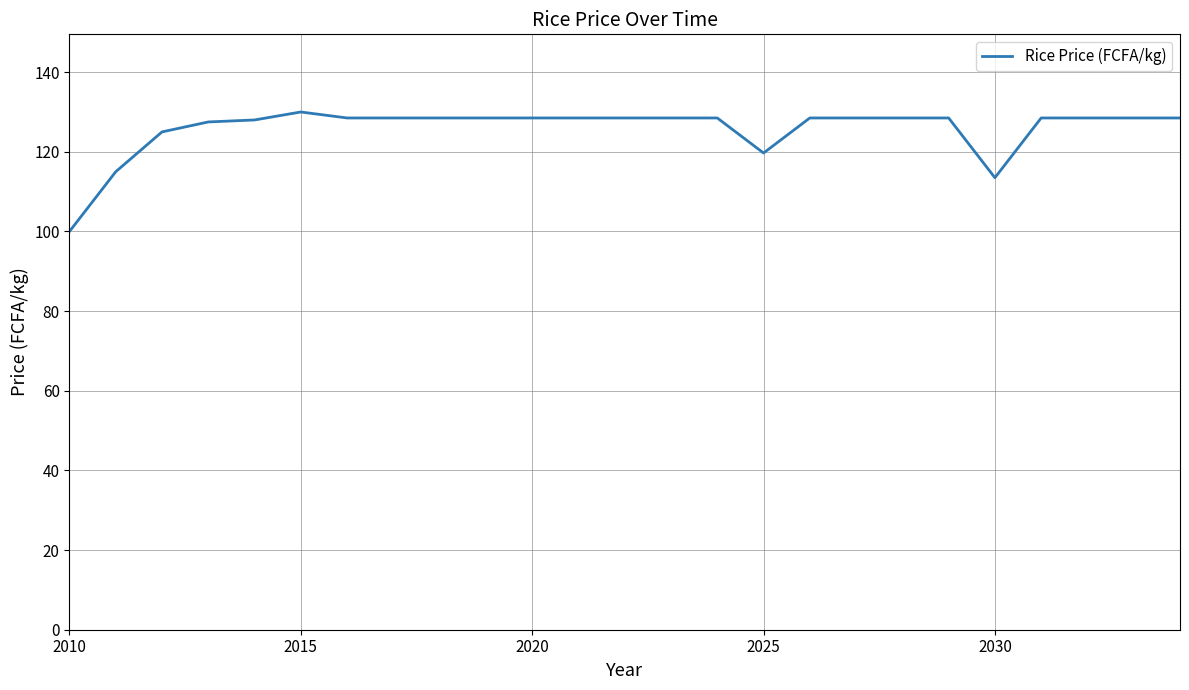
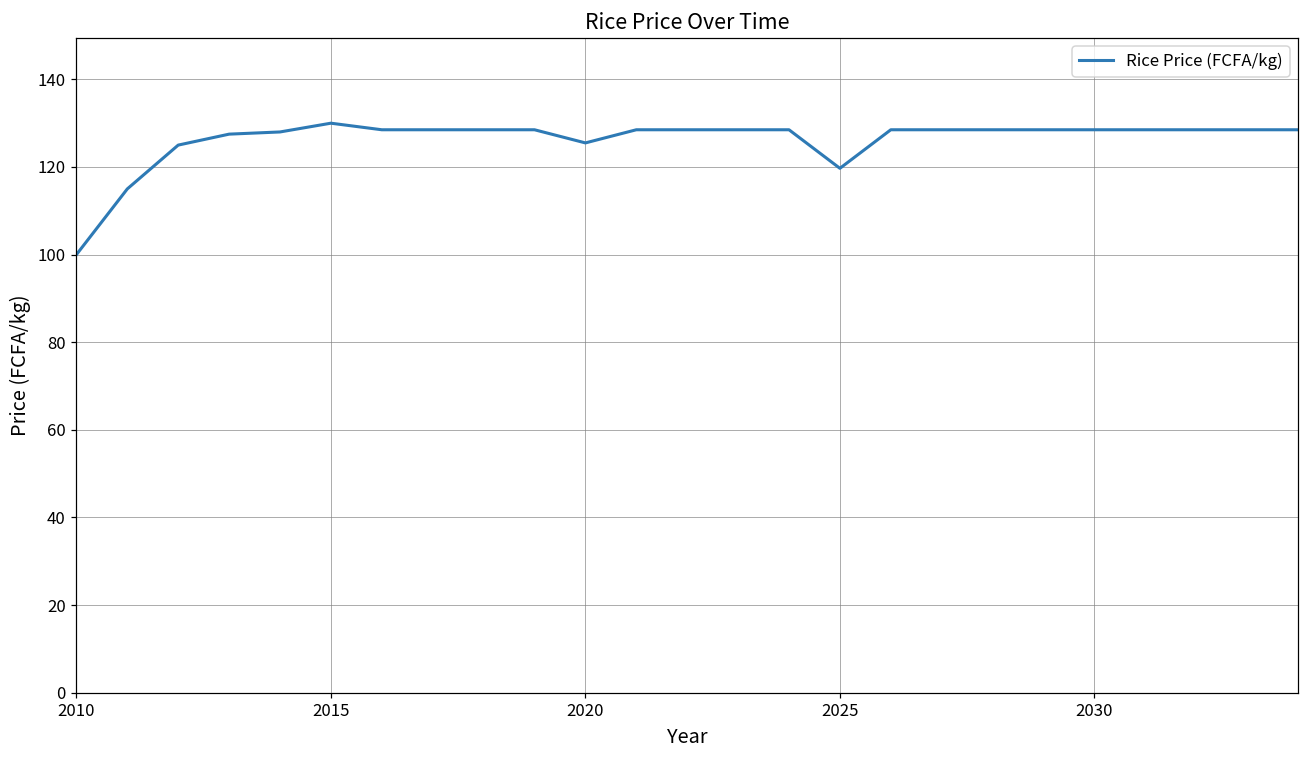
  {
    "2010": 100,
    "2015": 130,
-   "2020": 129,
+   "2020": 126,
    "2025": 120,
-   "2030": 114
+   "2030": 129
  }
